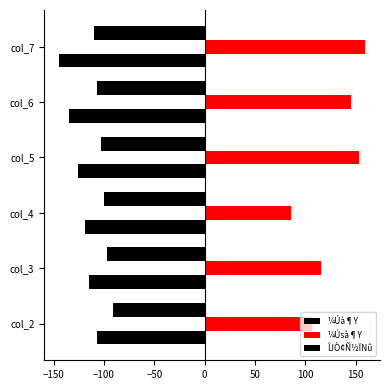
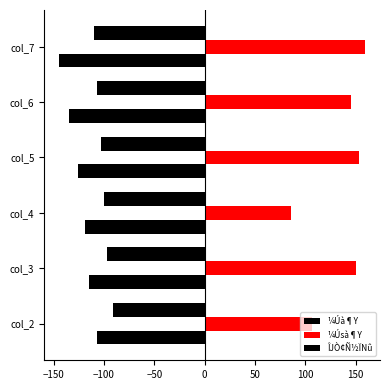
  {
    "¼Úsà¶Y": {
      "col_7": 159,
      "col_6": 145,
      "col_5": 153,
      "col_4": 85,
-     "col_3": 115
+     "col_3": 151
    }
  }
